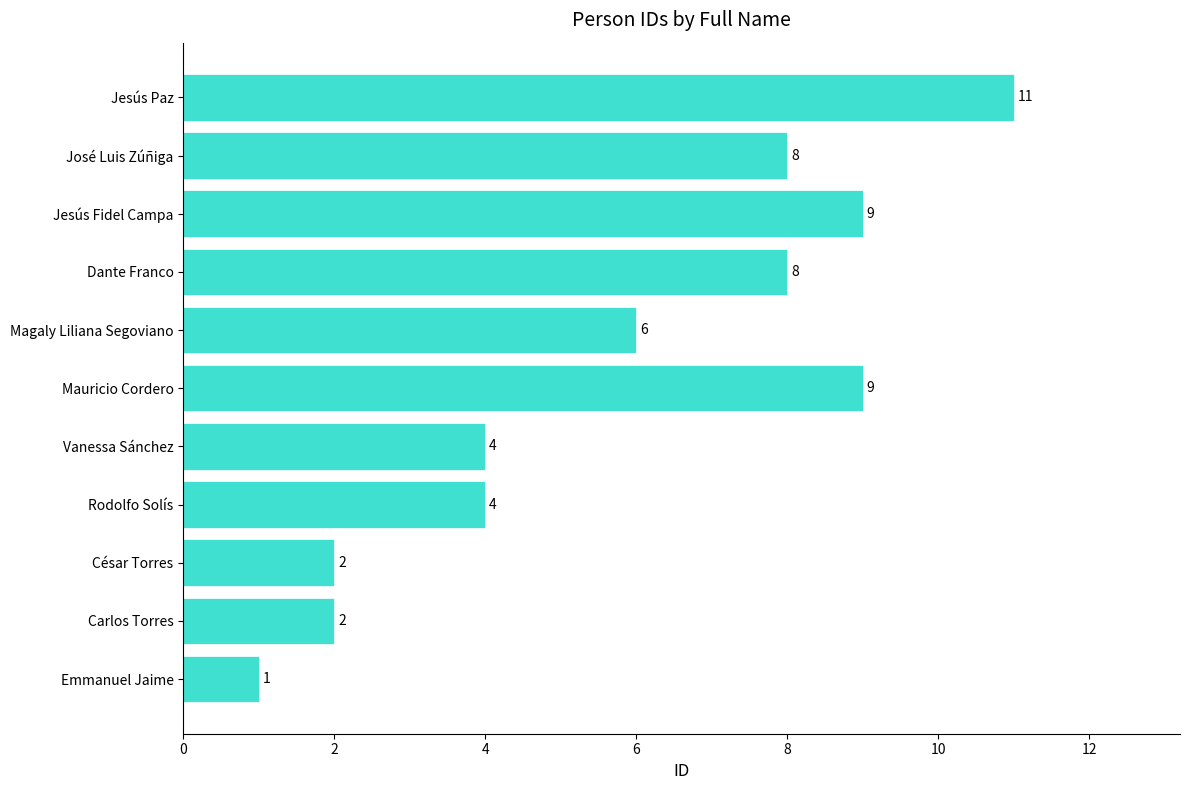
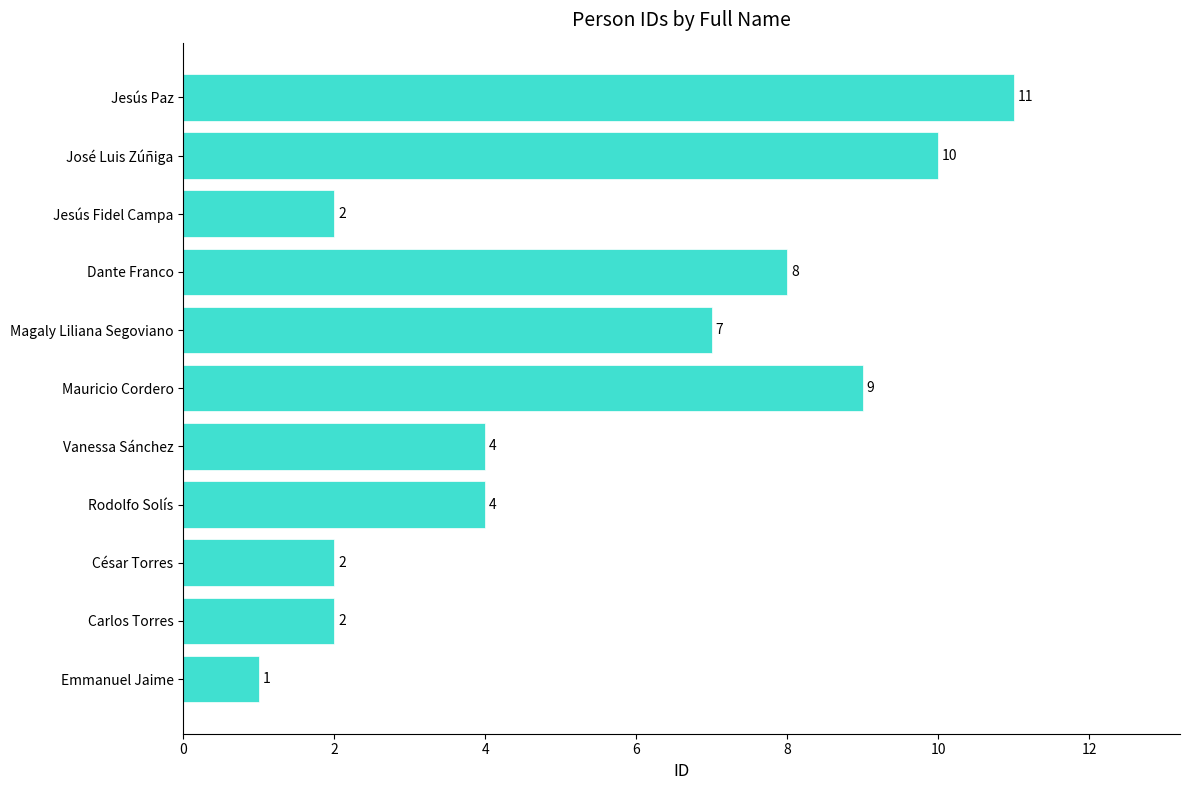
  {
    "Jesús Paz": 11,
-   "José Luis Zúñiga": 8,
-   "Jesús Fidel Campa": 9,
+   "José Luis Zúñiga": 10,
+   "Jesús Fidel Campa": 2,
    "Dante Franco": 8,
-   "Magaly Liliana Segoviano": 6,
+   "Magaly Liliana Segoviano": 7,
    "Mauricio Cordero": 9,
    "Vanessa Sánchez": 4,
    "Rodolfo Solís": 4,
    "César Torres": 2,
    "Carlos Torres": 2,
    "Emmanuel Jaime": 1
  }
